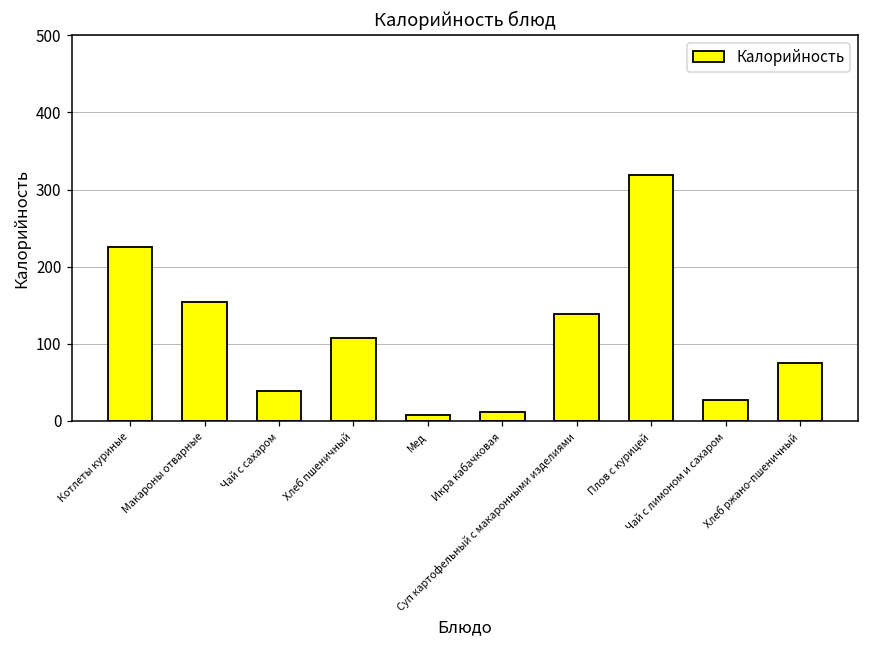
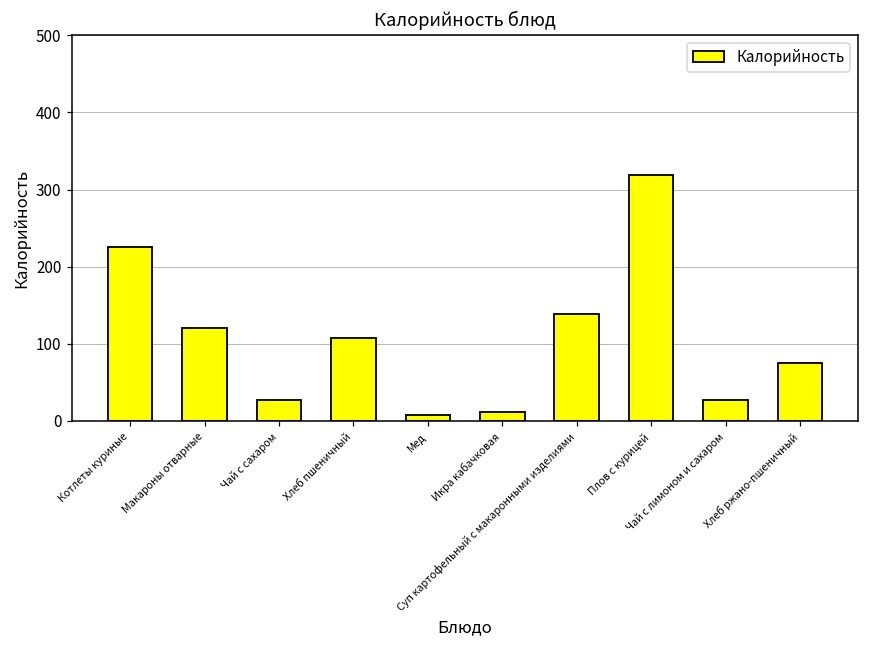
  {
    "Котлеты куриные": 230,
-   "Макароны отварные": 150,
-   "Чай с сахаром": 40,
+   "Макароны отварные": 120,
+   "Чай с сахаром": 30,
    "Хлеб пшеничный": 110,
    "Мед": 10,
    "Икра кабачковая": 10,
    "Суп картофельный с макаронными изделиями": 140,
    "Плов с курицей": 320,
    "Чай с лимоном и сахаром": 30,
    "Хлеб ржано-пшеничный": 70
  }
